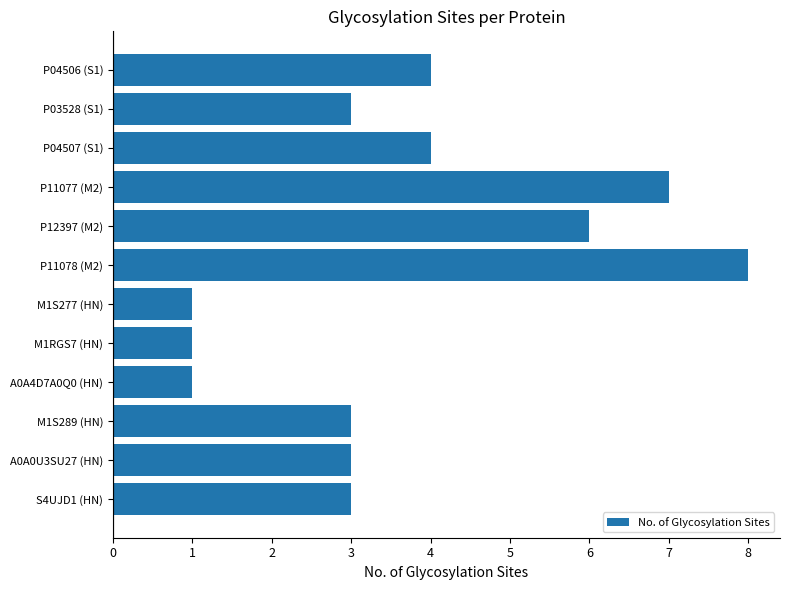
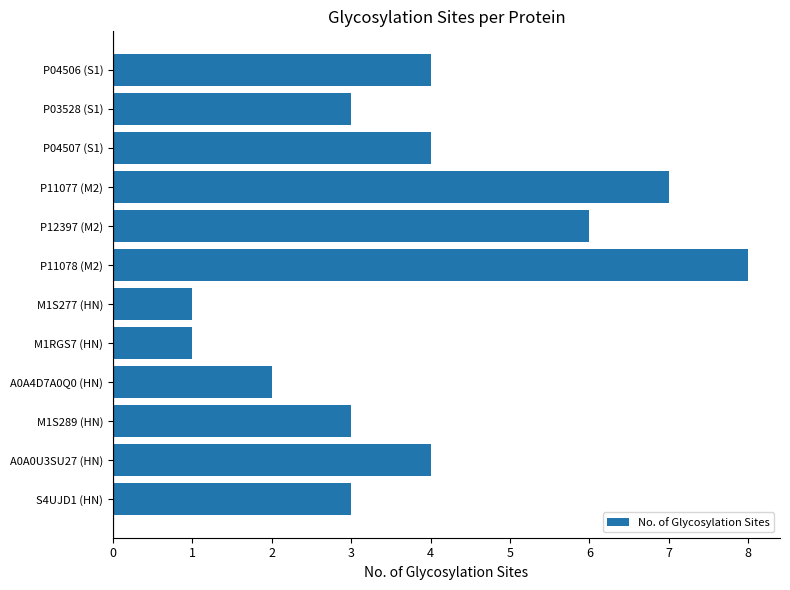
  {
    "P04506 (S1)": 4,
    "P03528 (S1)": 3,
    "P04507 (S1)": 4,
    "P11077 (M2)": 7,
    "P12397 (M2)": 6,
    "P11078 (M2)": 8,
    "M1S277 (HN)": 1,
    "M1RGS7 (HN)": 1,
-   "A0A4D7A0Q0 (HN)": 1,
+   "A0A4D7A0Q0 (HN)": 2,
    "M1S289 (HN)": 3,
-   "A0A0U3SU27 (HN)": 3,
+   "A0A0U3SU27 (HN)": 4,
    "S4UJD1 (HN)": 3
  }
